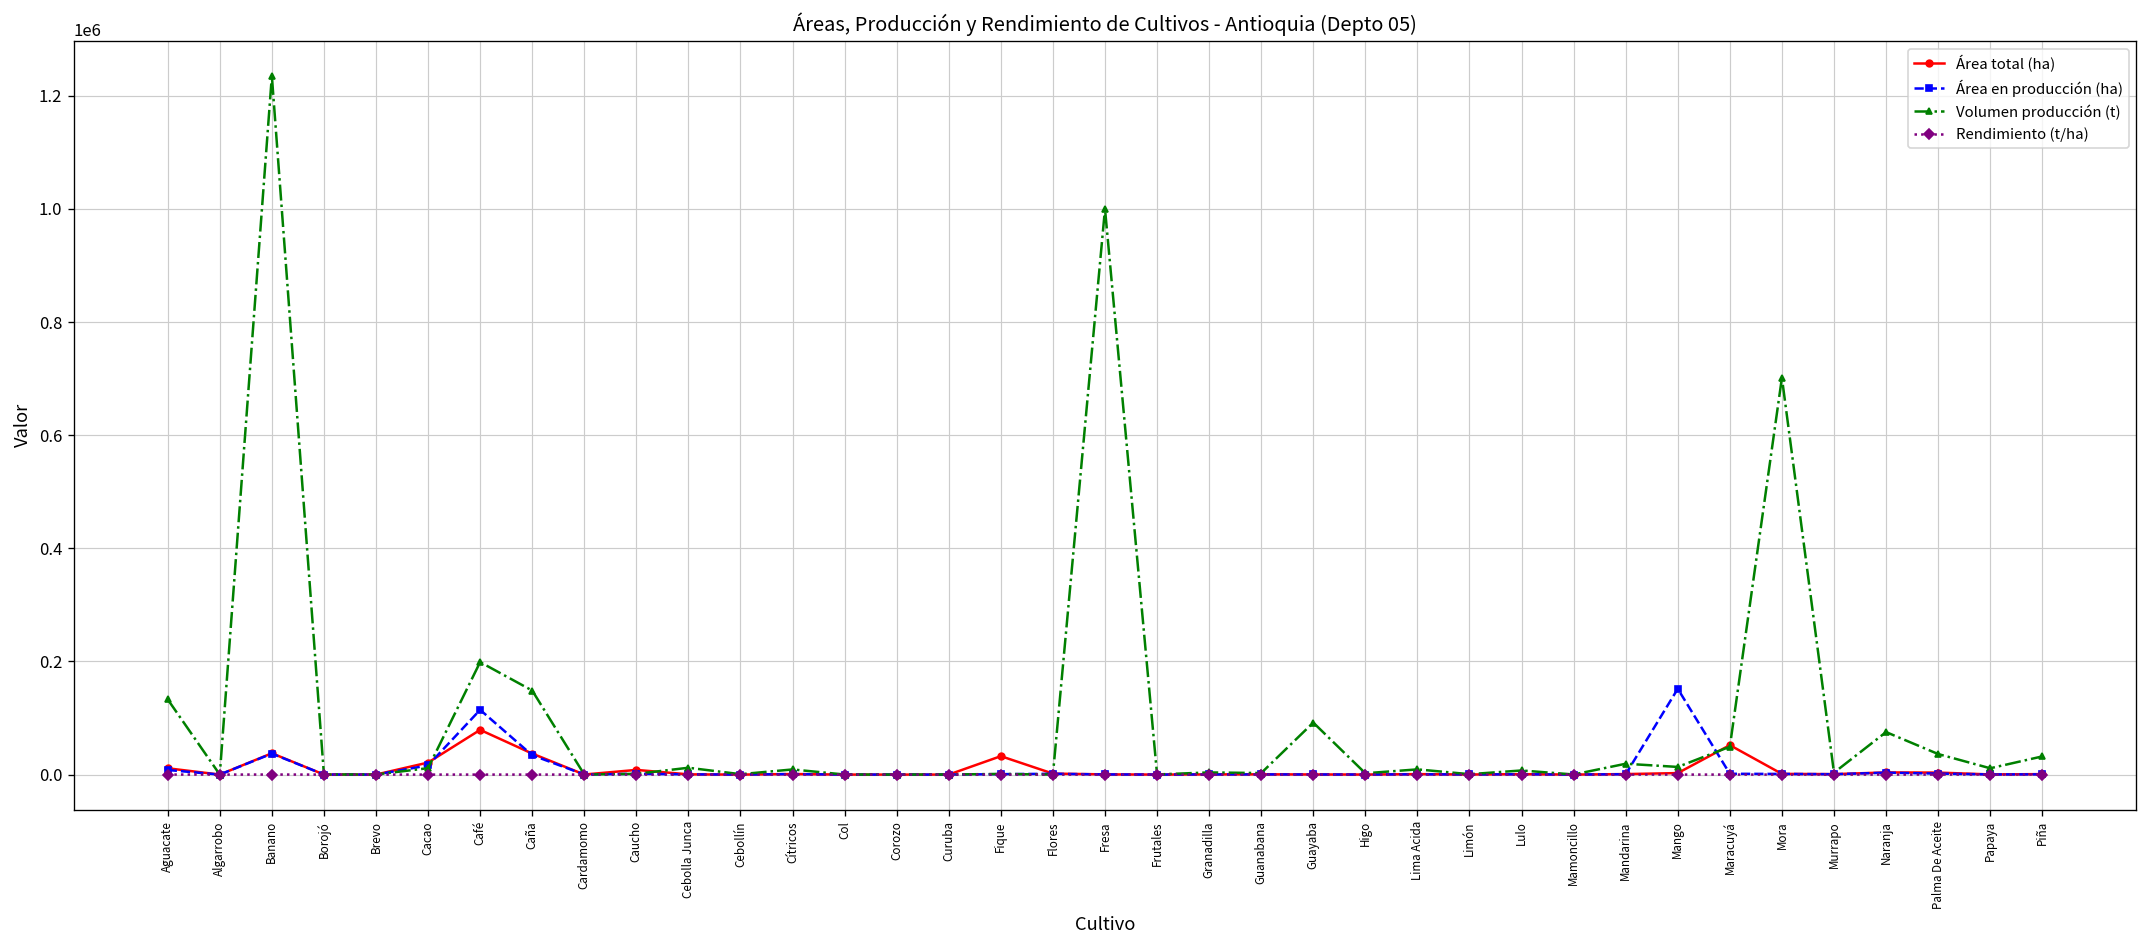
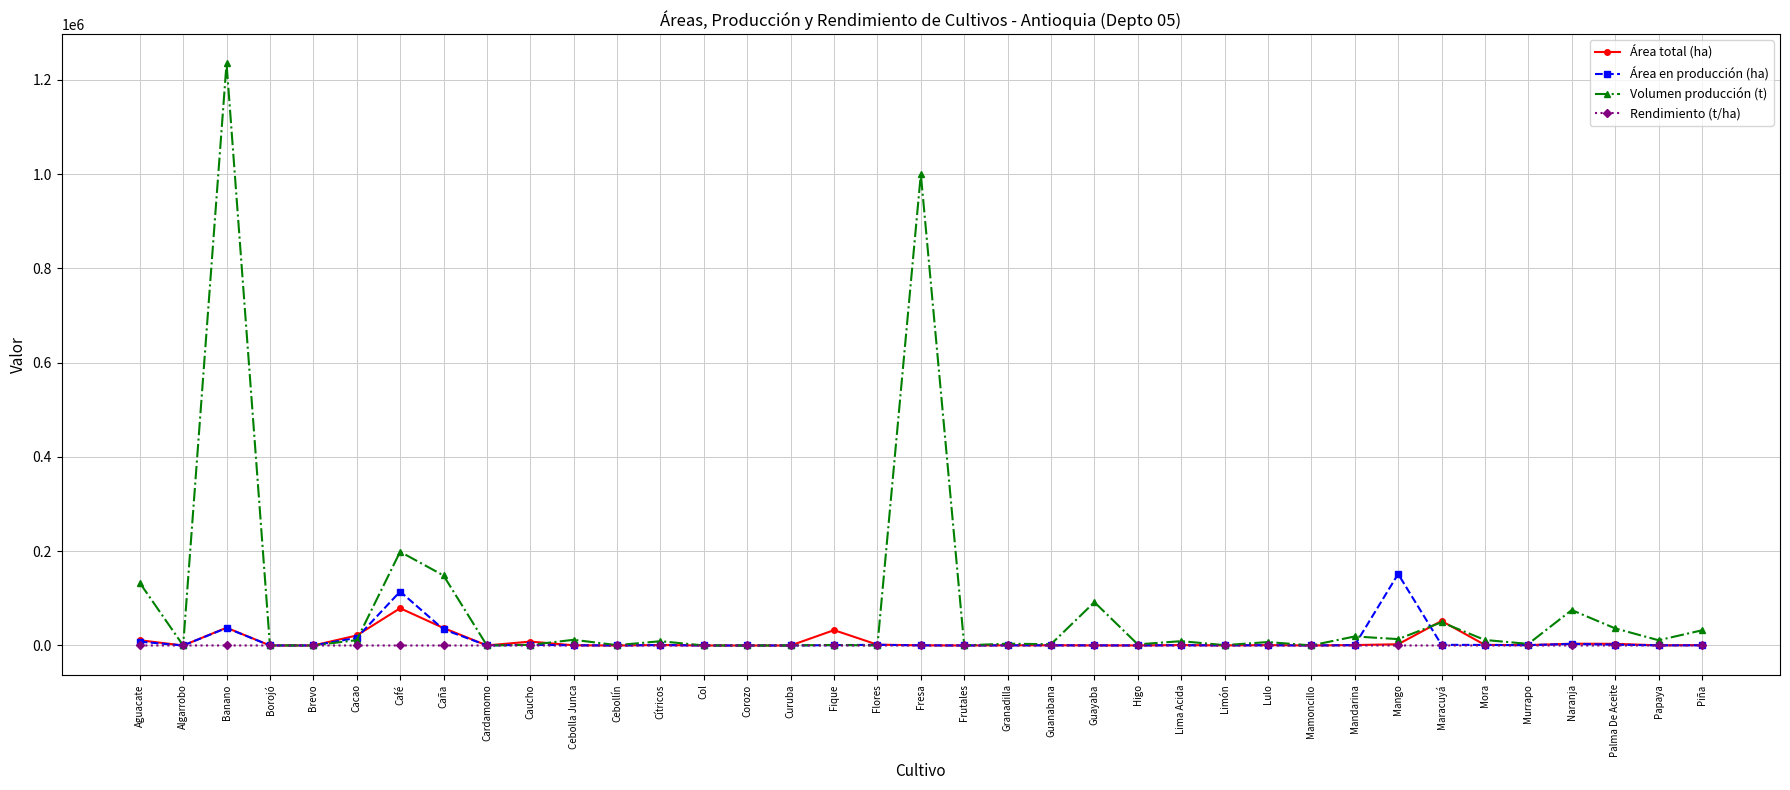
  {
    "Área total (ha)": {
      "Café": 80000,
      "Caucho": 10000,
      "Fique": 30000
    },
    "Área en producción (ha)": {
      "Café": 110000,
      "Mango": 150000
    },
    "Volumen producción (t)": {
      "Aguacate": 130000,
      "Banano": 1230000,
      "Café": 200000,
      "Caña": 150000,
      "Cebolla Junca": 10000,
      "Cítricos": 10000,
      "Fresa": 1000000,
      "Guayaba": 90000,
      "Lima Acida": 10000,
      "Lulo": 10000,
      "Mandarina": 20000,
      "Mango": 10000,
-     "Mora": 700000,
+     "Mora": 10000,
      "Naranja": 80000,
      "Palma De Aceite": 40000,
      "Papaya": 10000,
      "Piña": 30000
    },
    "Rendimiento (t/ha)": {
      "Aguacate": 0,
      "Banano": 0,
      "Cacao": 0,
      "Café": 0,
      "Caña": 0
    }
  }
